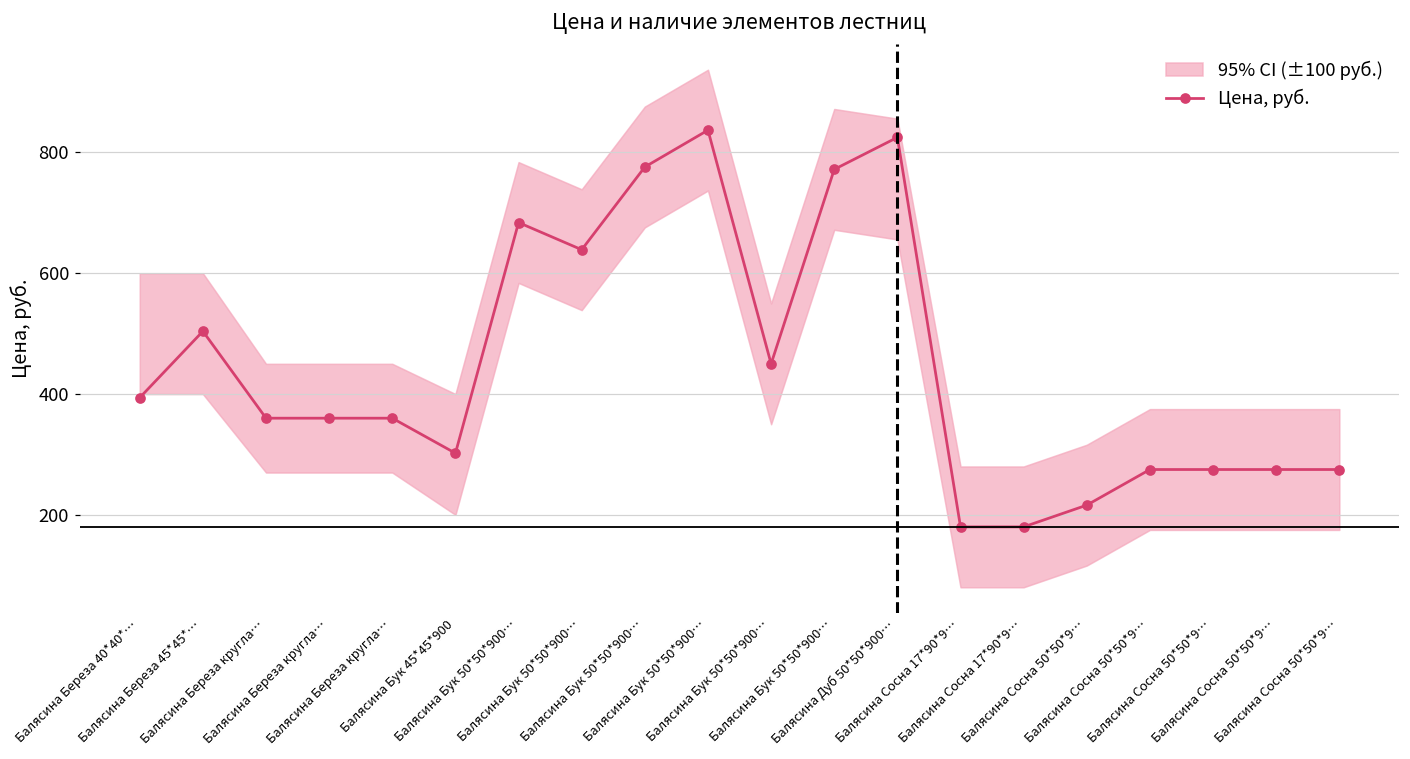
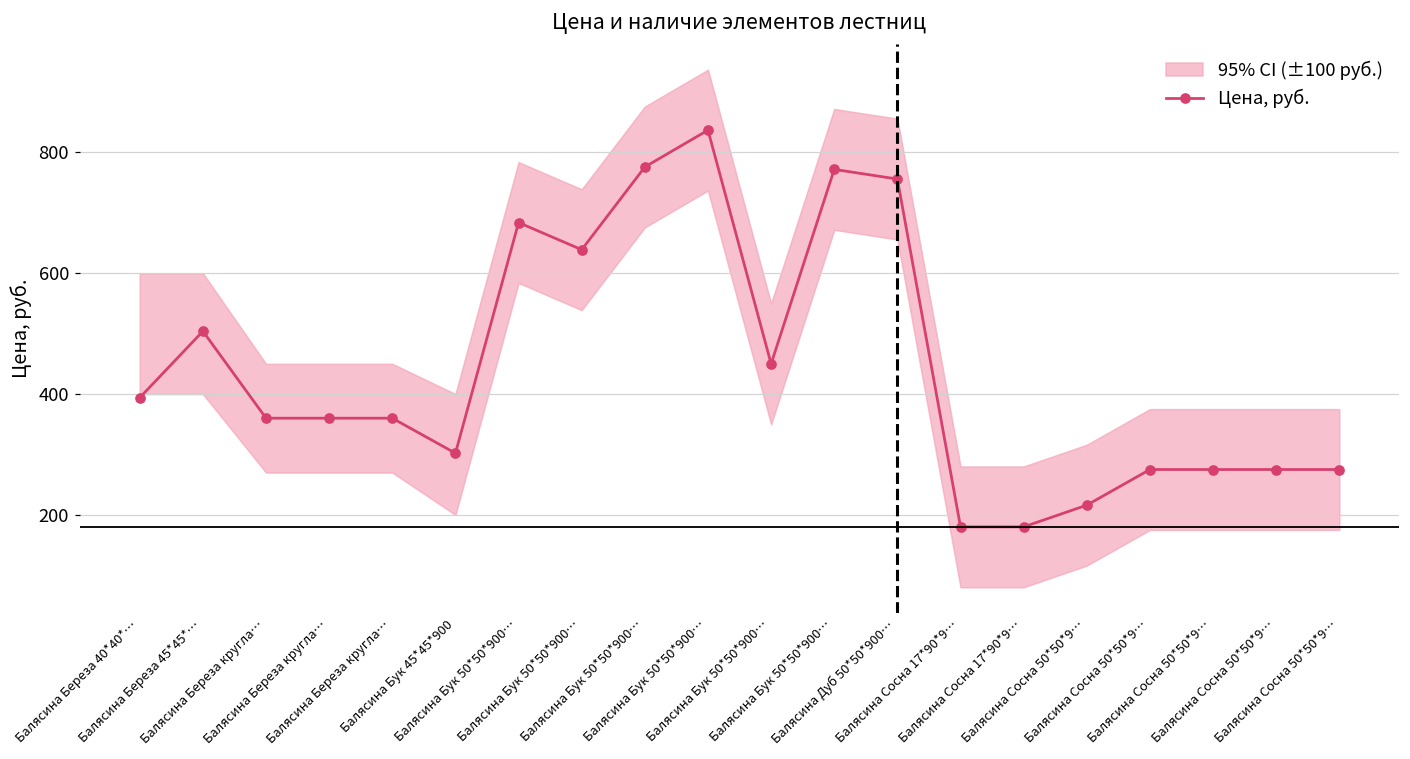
  {
    "Цена, руб.": {
      "Балясина Береза 40*40*…": 390,
      "Балясина Береза 45*45*…": 500,
      "Балясина Бук 45*45*900": 300,
-     "Балясина Дуб 50*50*900…": 830
+     "Балясина Дуб 50*50*900…": 760
    }
  }
